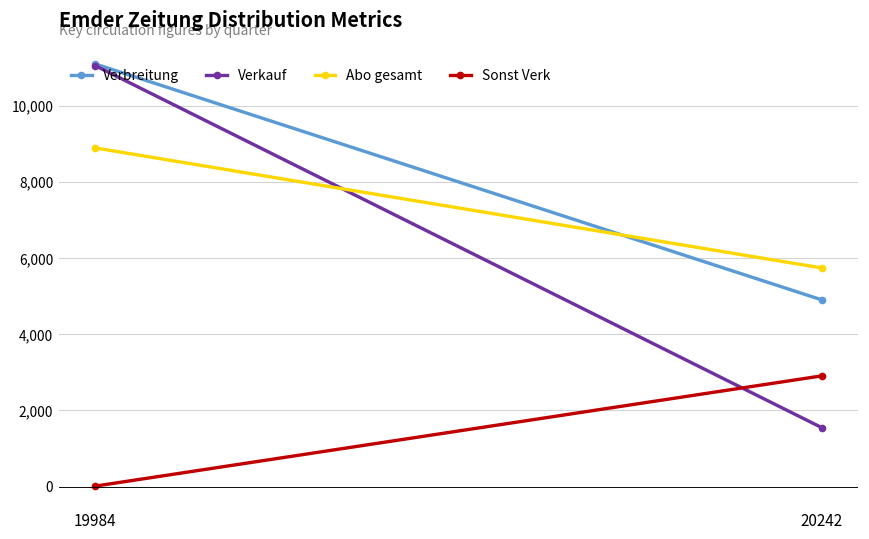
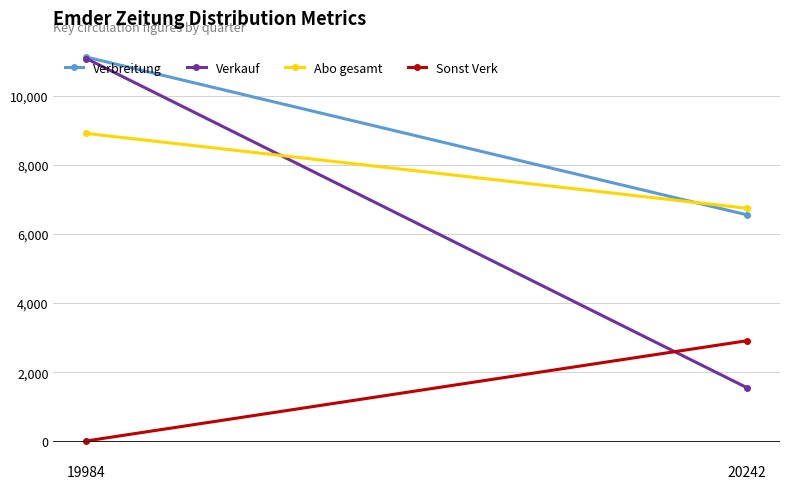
  {
    "Verbreitung": {
-     "20242": "4,900"
+     "20242": "6,600"
    },
    "Verkauf": {
      "20242": "1,600"
    },
    "Abo gesamt": {
      "19984": "8,900",
-     "20242": "5,700"
+     "20242": "6,700"
    },
    "Sonst Verk": {
      "19984": "0",
      "20242": "2,900"
    }
  }
